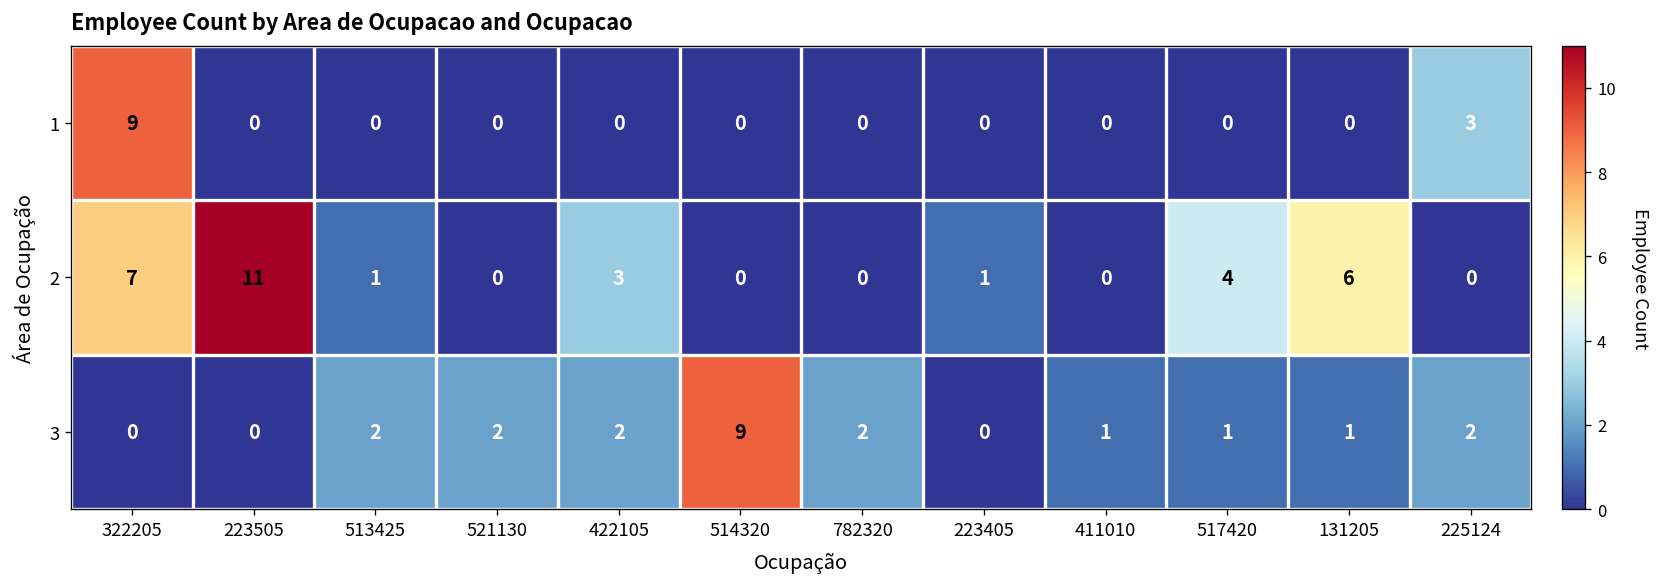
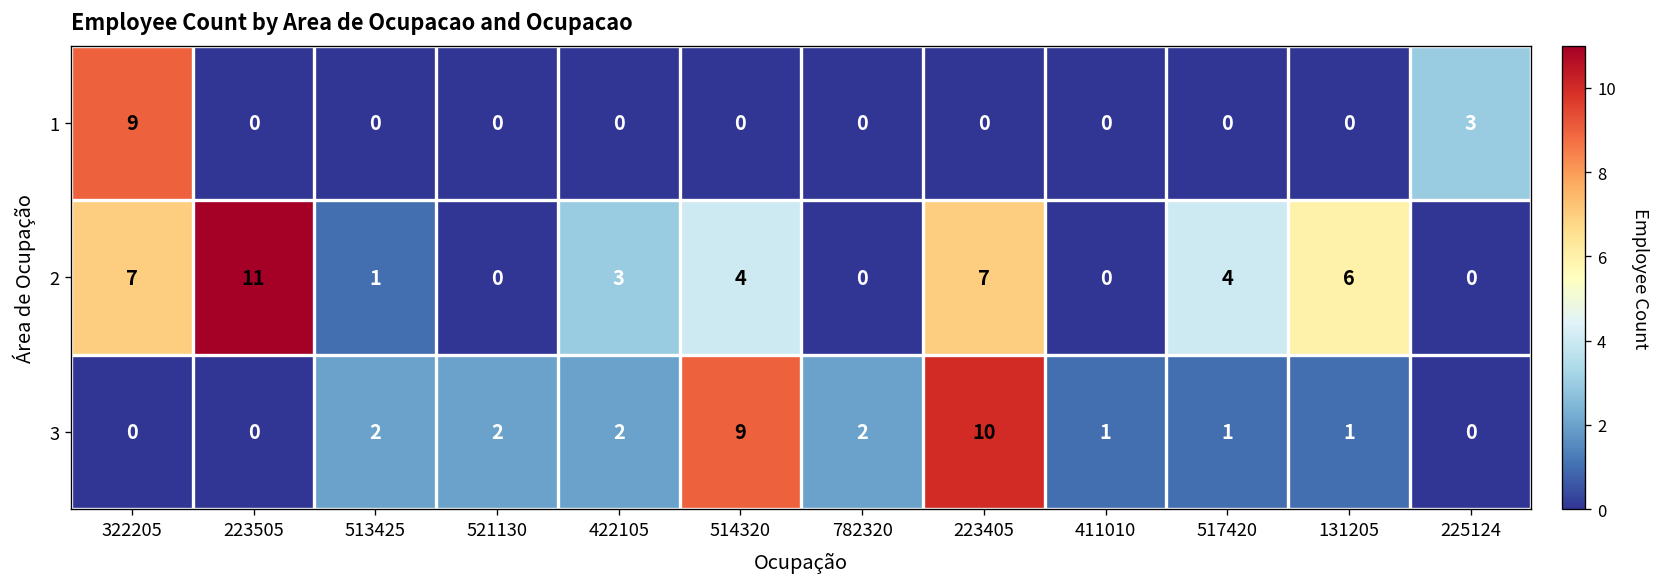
  {
    "1": {
      "322205": 9,
      "223505": 0,
      "513425": 0,
      "521130": 0,
      "422105": 0,
      "514320": 0,
      "782320": 0,
      "223405": 0,
      "411010": 0,
      "517420": 0,
      "131205": 0,
      "225124": 3
    },
    "2": {
      "322205": 7,
      "223505": 11,
      "513425": 1,
      "521130": 0,
      "422105": 3,
-     "514320": 0,
+     "514320": 4,
      "782320": 0,
-     "223405": 1,
+     "223405": 7,
      "411010": 0,
      "517420": 4,
      "131205": 6,
      "225124": 0
    },
    "3": {
      "322205": 0,
      "223505": 0,
      "513425": 2,
      "521130": 2,
      "422105": 2,
      "514320": 9,
      "782320": 2,
-     "223405": 0,
+     "223405": 10,
      "411010": 1,
      "517420": 1,
      "131205": 1,
-     "225124": 2
+     "225124": 0
    }
  }
